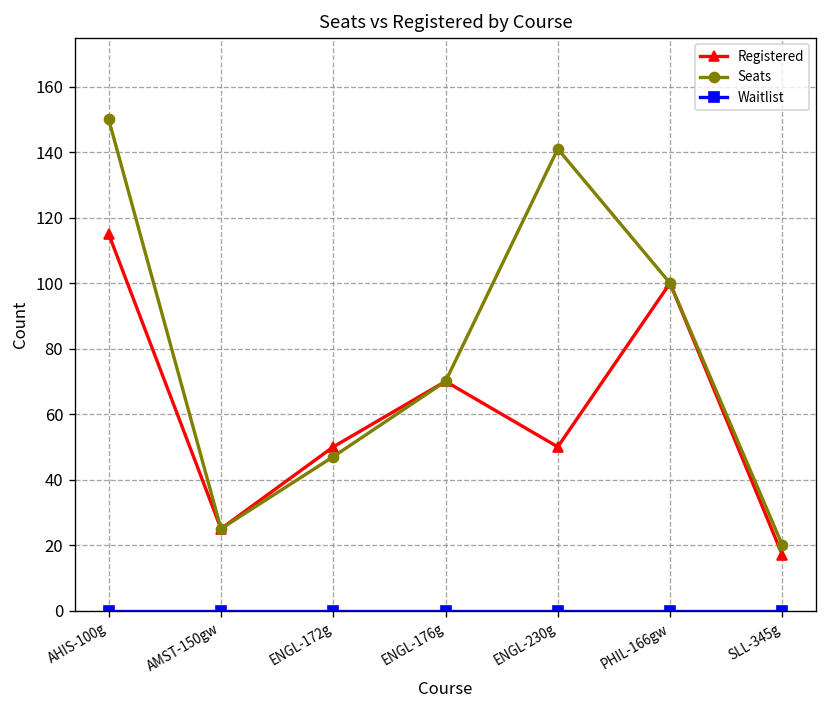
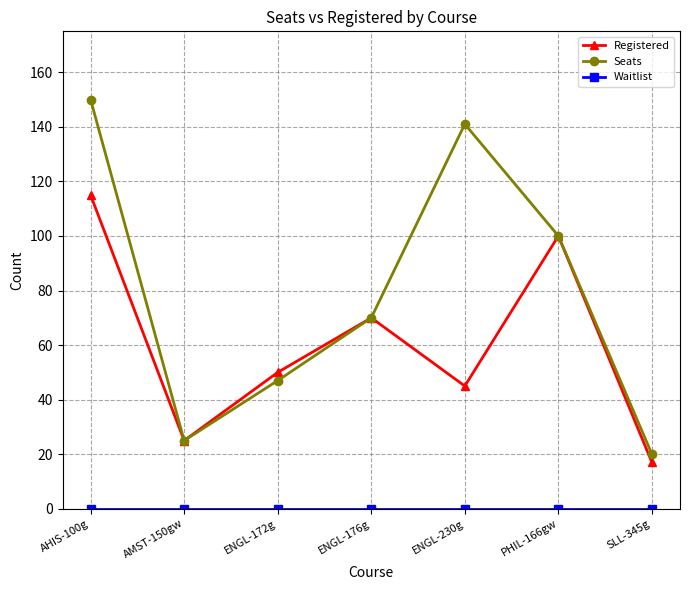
  {
    "Registered": {
      "AHIS-100g": 115,
      "ENGL-172g": 50,
-     "ENGL-230g": 50,
+     "ENGL-230g": 45,
      "SLL-345g": 17
    },
    "Seats": {
      "AHIS-100g": 150,
      "ENGL-172g": 47,
      "ENGL-230g": 141,
      "SLL-345g": 20
    },
    "Waitlist": {
      "AHIS-100g": 0,
      "AMST-150gw": 0,
      "ENGL-172g": 0,
      "ENGL-176g": 0,
      "ENGL-230g": 0,
      "PHIL-166gw": 0,
      "SLL-345g": 0
    }
  }
